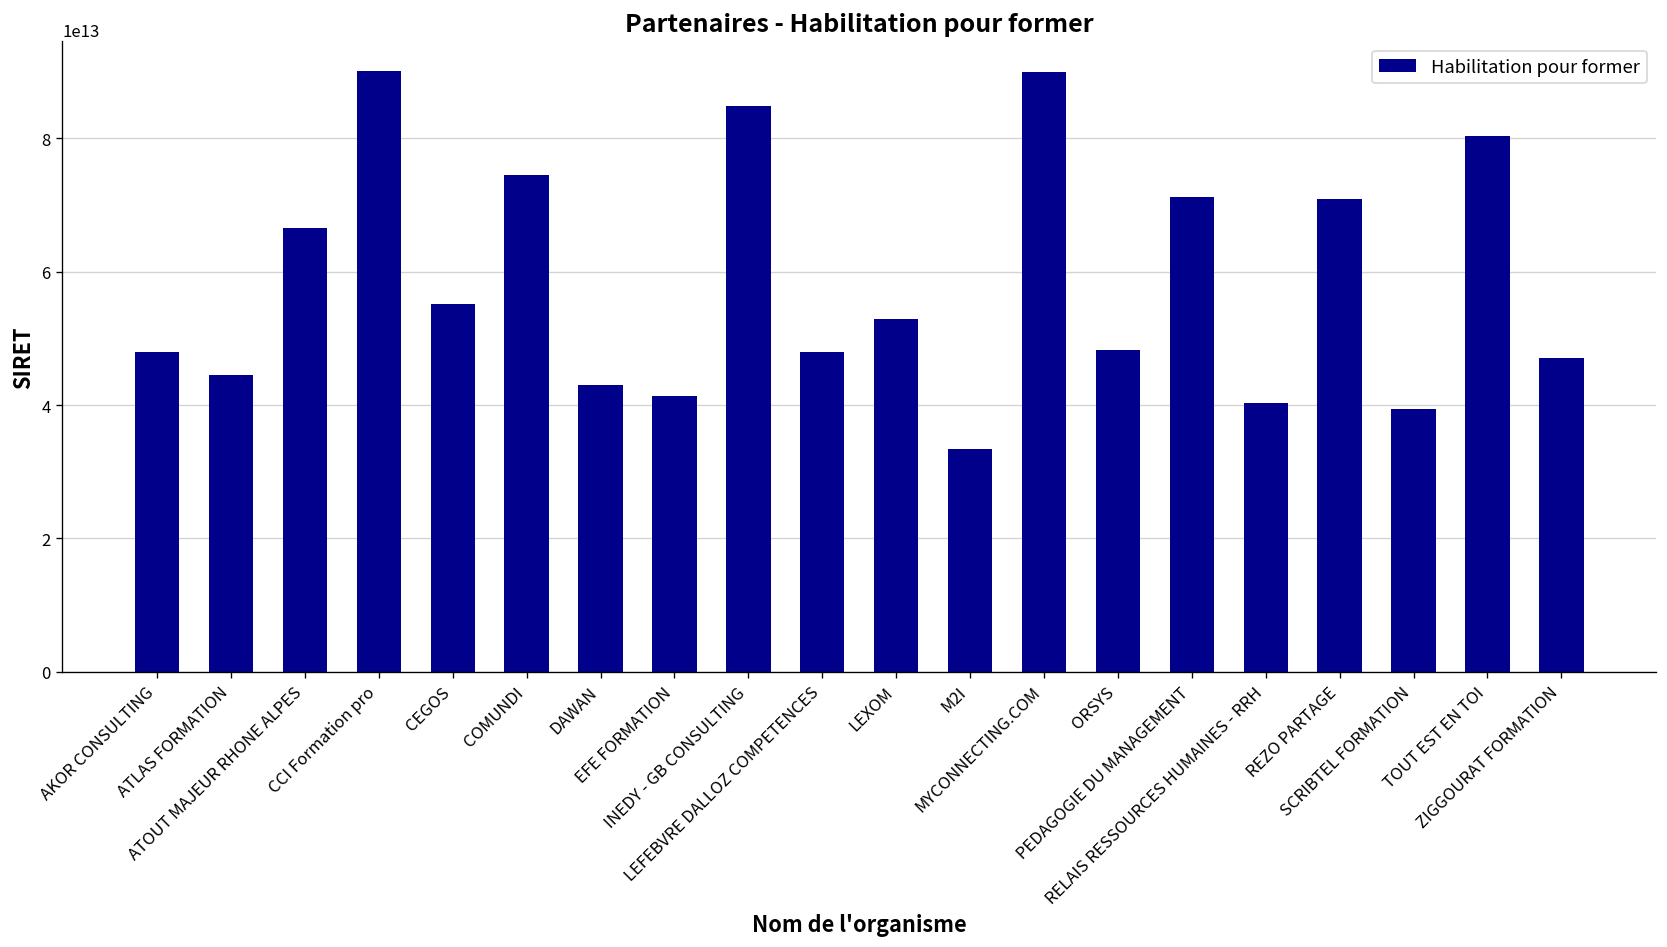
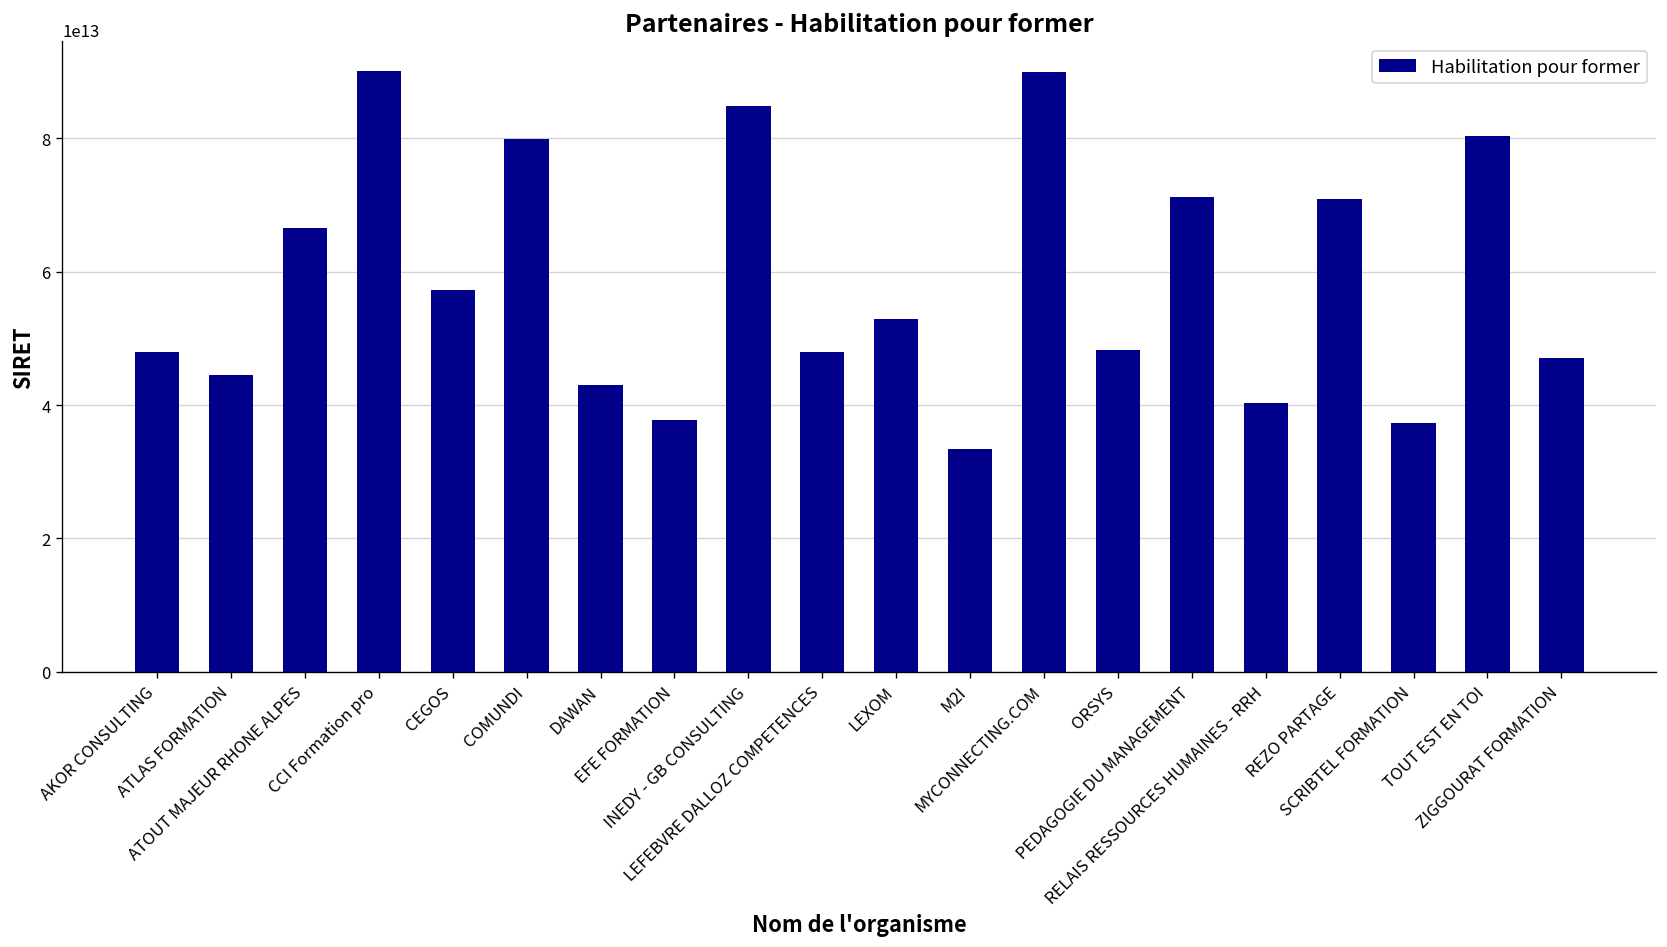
  {
    "AKOR CONSULTING": 48000000000000,
    "ATLAS FORMATION": 44000000000000,
    "ATOUT MAJEUR RHONE ALPES": 67000000000000,
    "CCI Formation pro": 90000000000000,
-   "CEGOS": 55000000000000,
-   "COMUNDI": 74000000000000,
+   "CEGOS": 57000000000000,
+   "COMUNDI": 80000000000000,
    "DAWAN": 43000000000000,
-   "EFE FORMATION": 41000000000000,
+   "EFE FORMATION": 38000000000000,
    "INEDY - GB CONSULTING": 85000000000000,
    "LEFEBVRE DALLOZ COMPETENCES": 48000000000000,
    "LEXOM": 53000000000000,
    "M2I": 33000000000000,
    "MYCONNECTING.COM": 90000000000000,
    "ORSYS": 48000000000000,
    "PEDAGOGIE DU MANAGEMENT": 71000000000000,
    "RELAIS RESSOURCES HUMAINES - RRH": 40000000000000,
    "REZO PARTAGE": 71000000000000,
-   "SCRIBTEL FORMATION": 39000000000000,
+   "SCRIBTEL FORMATION": 37000000000000,
    "TOUT EST EN TOI": 80000000000000,
    "ZIGGOURAT FORMATION": 47000000000000
  }
